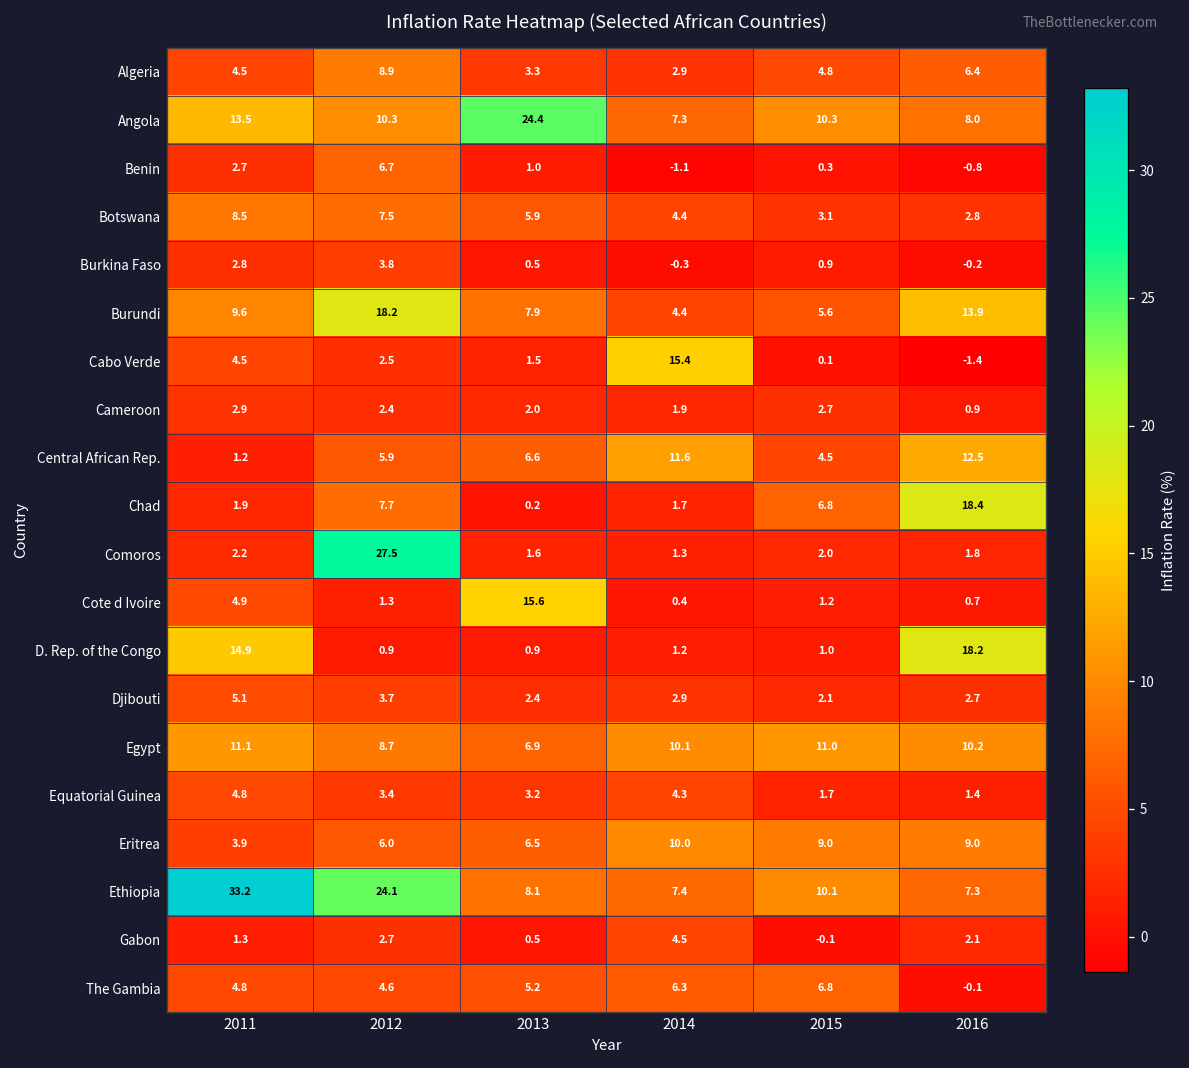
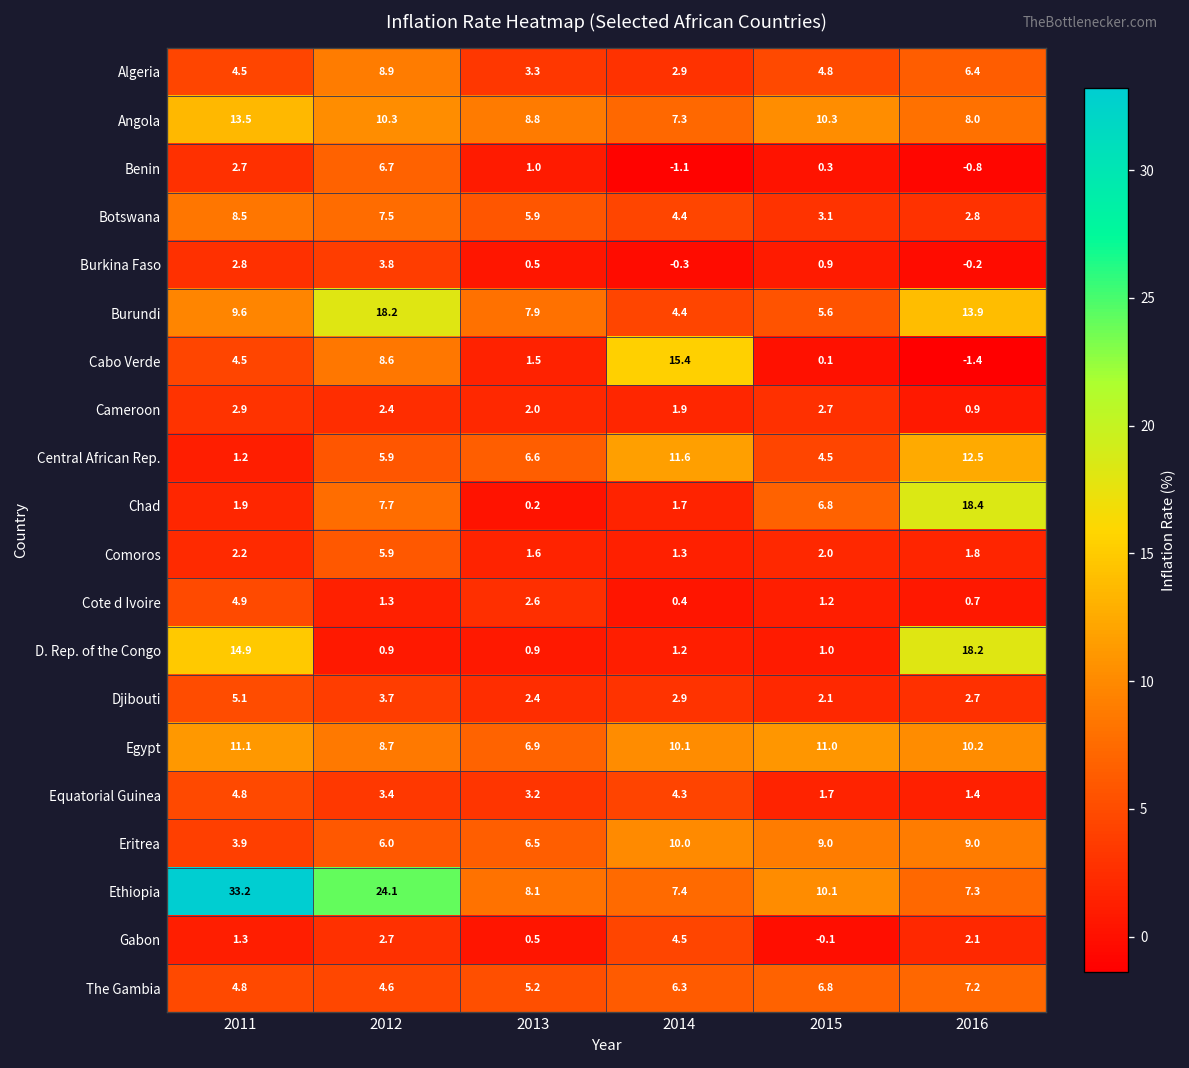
  {
    "Algeria": {
      "2011": 4.5,
      "2012": 8.9,
      "2013": 3.3,
      "2014": 2.9,
      "2015": 4.8,
      "2016": 6.4
    },
    "Angola": {
      "2011": 13.5,
      "2012": 10.3,
-     "2013": 24.4,
+     "2013": 8.8,
      "2014": 7.3,
      "2015": 10.3,
      "2016": 8.0
    },
    "Benin": {
      "2011": 2.7,
      "2012": 6.7,
      "2013": 1.0,
      "2014": -1.1,
      "2015": 0.3,
      "2016": -0.8
    },
    "Botswana": {
      "2011": 8.5,
      "2012": 7.5,
      "2013": 5.9,
      "2014": 4.4,
      "2015": 3.1,
      "2016": 2.8
    },
    "Burkina Faso": {
      "2011": 2.8,
      "2012": 3.8,
      "2013": 0.5,
      "2014": -0.3,
      "2015": 0.9,
      "2016": -0.2
    },
    "Burundi": {
      "2011": 9.6,
      "2012": 18.2,
      "2013": 7.9,
      "2014": 4.4,
      "2015": 5.6,
      "2016": 13.9
    },
    "Cabo Verde": {
      "2011": 4.5,
-     "2012": 2.5,
+     "2012": 8.6,
      "2013": 1.5,
      "2014": 15.4,
      "2015": 0.1,
      "2016": -1.4
    },
    "Cameroon": {
      "2011": 2.9,
      "2012": 2.4,
      "2013": 2.0,
      "2014": 1.9,
      "2015": 2.7,
      "2016": 0.9
    },
    "Central African Rep.": {
      "2011": 1.2,
      "2012": 5.9,
      "2013": 6.6,
      "2014": 11.6,
      "2015": 4.5,
      "2016": 12.5
    },
    "Chad": {
      "2011": 1.9,
      "2012": 7.7,
      "2013": 0.2,
      "2014": 1.7,
      "2015": 6.8,
      "2016": 18.4
    },
    "Comoros": {
      "2011": 2.2,
-     "2012": 27.5,
+     "2012": 5.9,
      "2013": 1.6,
      "2014": 1.3,
      "2015": 2.0,
      "2016": 1.8
    },
    "Cote d Ivoire": {
      "2011": 4.9,
      "2012": 1.3,
-     "2013": 15.6,
+     "2013": 2.6,
      "2014": 0.4,
      "2015": 1.2,
      "2016": 0.7
    },
    "D. Rep. of the Congo": {
      "2011": 14.9,
      "2012": 0.9,
      "2013": 0.9,
      "2014": 1.2,
      "2015": 1.0,
      "2016": 18.2
    },
    "Djibouti": {
      "2011": 5.1,
      "2012": 3.7,
      "2013": 2.4,
      "2014": 2.9,
      "2015": 2.1,
      "2016": 2.7
    },
    "Egypt": {
      "2011": 11.1,
      "2012": 8.7,
      "2013": 6.9,
      "2014": 10.1,
      "2015": 11.0,
      "2016": 10.2
    },
    "Equatorial Guinea": {
      "2011": 4.8,
      "2012": 3.4,
      "2013": 3.2,
      "2014": 4.3,
      "2015": 1.7,
      "2016": 1.4
    },
    "Eritrea": {
      "2011": 3.9,
      "2012": 6.0,
      "2013": 6.5,
      "2014": 10.0,
      "2015": 9.0,
      "2016": 9.0
    },
    "Ethiopia": {
      "2011": 33.2,
      "2012": 24.1,
      "2013": 8.1,
      "2014": 7.4,
      "2015": 10.1,
      "2016": 7.3
    },
    "Gabon": {
      "2011": 1.3,
      "2012": 2.7,
      "2013": 0.5,
      "2014": 4.5,
      "2015": -0.1,
      "2016": 2.1
    },
    "The Gambia": {
      "2011": 4.8,
      "2012": 4.6,
      "2013": 5.2,
      "2014": 6.3,
      "2015": 6.8,
-     "2016": -0.1
+     "2016": 7.2
    }
  }
